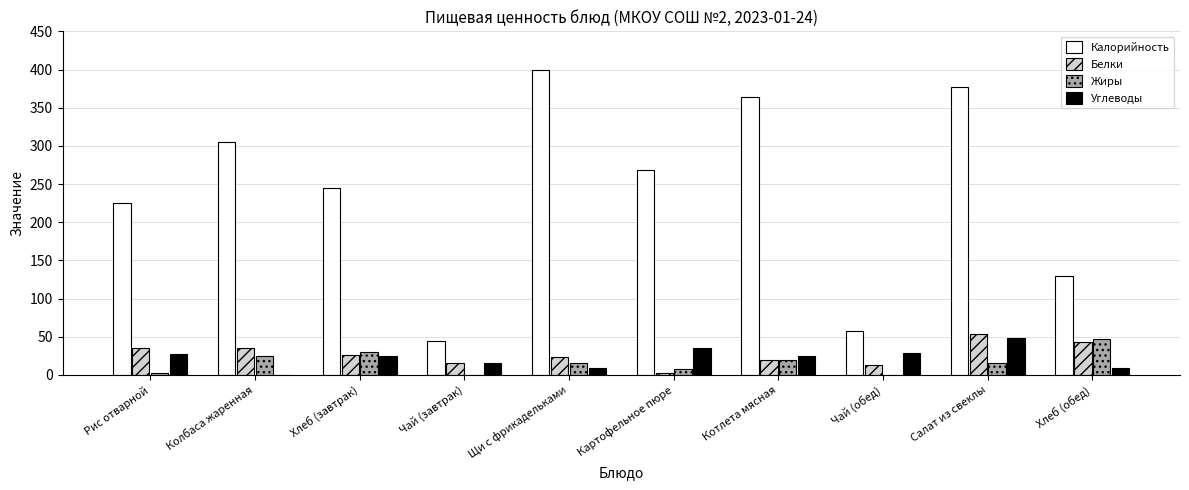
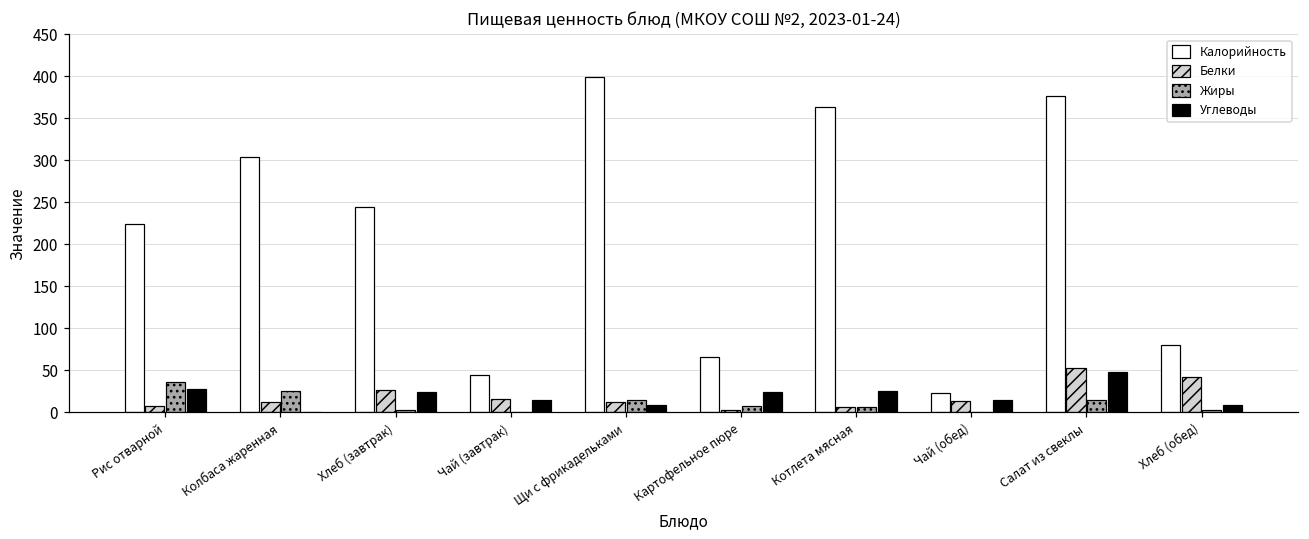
  {
    "Калорийность": {
      "Рис отварной": 220,
      "Колбаса жаренная": 300,
      "Хлеб (завтрак)": 240,
      "Чай (завтрак)": 40,
      "Щи с фрикадельками": 400,
-     "Картофельное пюре": 270,
+     "Картофельное пюре": 70,
      "Котлета мясная": 360,
-     "Чай (обед)": 60,
+     "Чай (обед)": 20,
      "Салат из свеклы": 380,
-     "Хлеб (обед)": 130
+     "Хлеб (обед)": 80
    },
    "Белки": {
-     "Рис отварной": 40,
-     "Колбаса жаренная": 40,
+     "Рис отварной": 10,
+     "Колбаса жаренная": 10,
      "Хлеб (завтрак)": 30,
      "Чай (завтрак)": 20,
-     "Щи с фрикадельками": 20,
-     "Котлета мясная": 20,
+     "Щи с фрикадельками": 10,
+     "Котлета мясная": 10,
      "Чай (обед)": 10,
      "Салат из свеклы": 50,
      "Хлеб (обед)": 40
    },
    "Жиры": {
-     "Рис отварной": 0,
+     "Рис отварной": 40,
      "Колбаса жаренная": 30,
-     "Хлеб (завтрак)": 30,
+     "Хлеб (завтрак)": 0,
      "Чай (завтрак)": 0,
      "Щи с фрикадельками": 20,
      "Картофельное пюре": 10,
-     "Котлета мясная": 20,
+     "Котлета мясная": 10,
      "Чай (обед)": 0,
      "Салат из свеклы": 20,
-     "Хлеб (обед)": 50
+     "Хлеб (обед)": 0
    },
    "Углеводы": {
      "Рис отварной": 30,
      "Колбаса жаренная": 0,
      "Хлеб (завтрак)": 20,
      "Чай (завтрак)": 20,
      "Щи с фрикадельками": 10,
-     "Картофельное пюре": 40,
+     "Картофельное пюре": 20,
      "Котлета мясная": 30,
-     "Чай (обед)": 30,
+     "Чай (обед)": 20,
      "Салат из свеклы": 50,
      "Хлеб (обед)": 10
    }
  }
